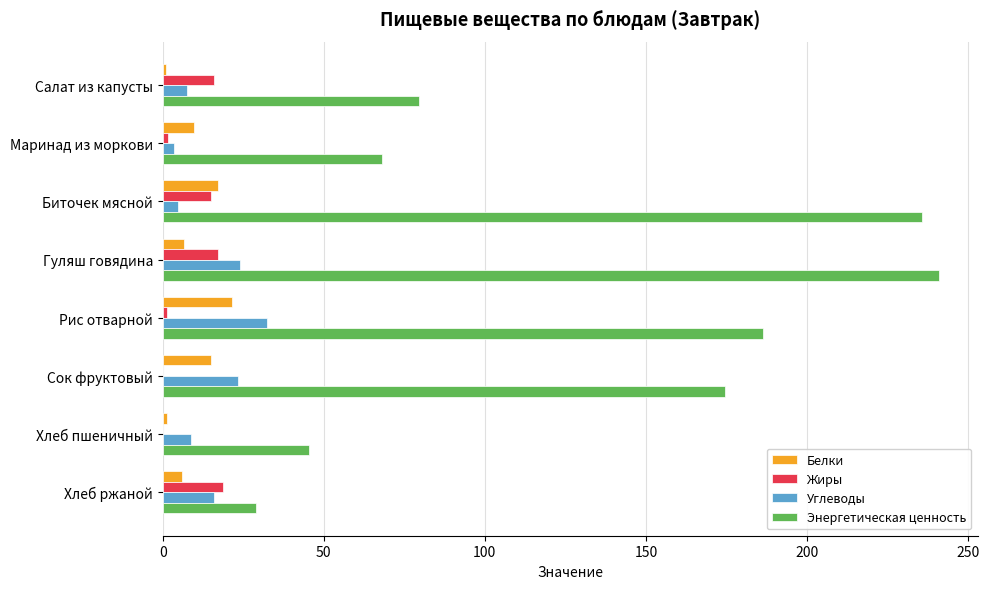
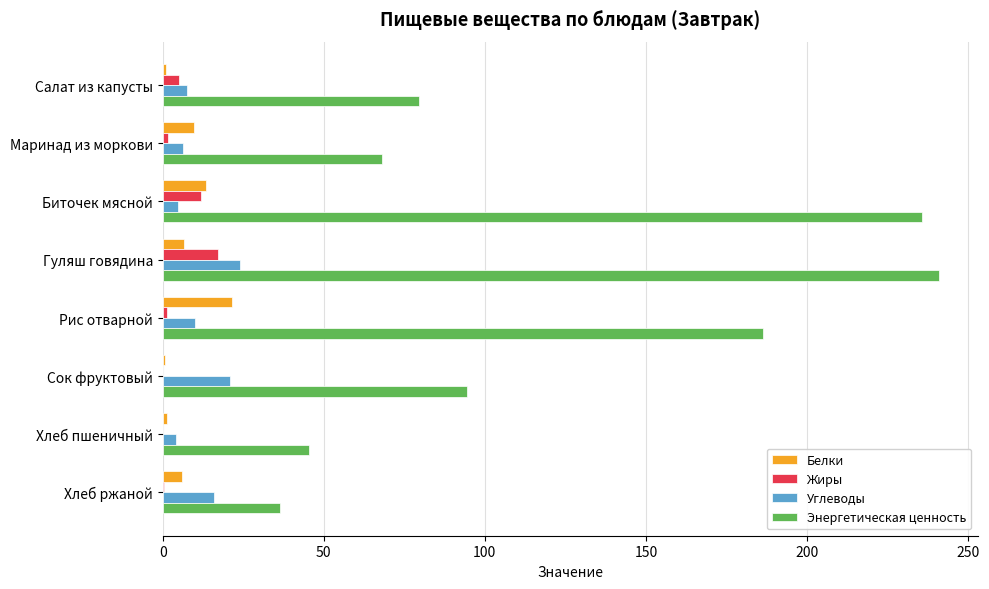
  {
    "Белки": {
      "Салат из капусты": 1,
      "Маринад из моркови": 10,
-     "Биточек мясной": 17,
+     "Биточек мясной": 13,
      "Гуляш говядина": 6,
      "Рис отварной": 22,
-     "Сок фруктовый": 15,
+     "Сок фруктовый": 1,
      "Хлеб пшеничный": 1,
      "Хлеб ржаной": 6
    },
    "Жиры": {
-     "Салат из капусты": 16,
+     "Салат из капусты": 5,
      "Маринад из моркови": 1,
-     "Биточек мясной": 15,
+     "Биточек мясной": 12,
      "Гуляш говядина": 17,
      "Рис отварной": 1,
-     "Хлеб ржаной": 19
+     "Хлеб ржаной": 0
    },
    "Углеводы": {
      "Салат из капусты": 8,
-     "Маринад из моркови": 4,
+     "Маринад из моркови": 6,
      "Биточек мясной": 5,
      "Гуляш говядина": 24,
-     "Рис отварной": 32,
-     "Сок фруктовый": 23,
-     "Хлеб пшеничный": 9,
+     "Рис отварной": 10,
+     "Сок фруктовый": 21,
+     "Хлеб пшеничный": 4,
      "Хлеб ржаной": 16
    },
    "Энергетическая ценность": {
      "Салат из капусты": 80,
      "Маринад из моркови": 68,
      "Биточек мясной": 236,
      "Гуляш говядина": 241,
      "Рис отварной": 186,
-     "Сок фруктовый": 175,
+     "Сок фруктовый": 94,
      "Хлеб пшеничный": 45,
-     "Хлеб ржаной": 29
+     "Хлеб ржаной": 36
    }
  }
